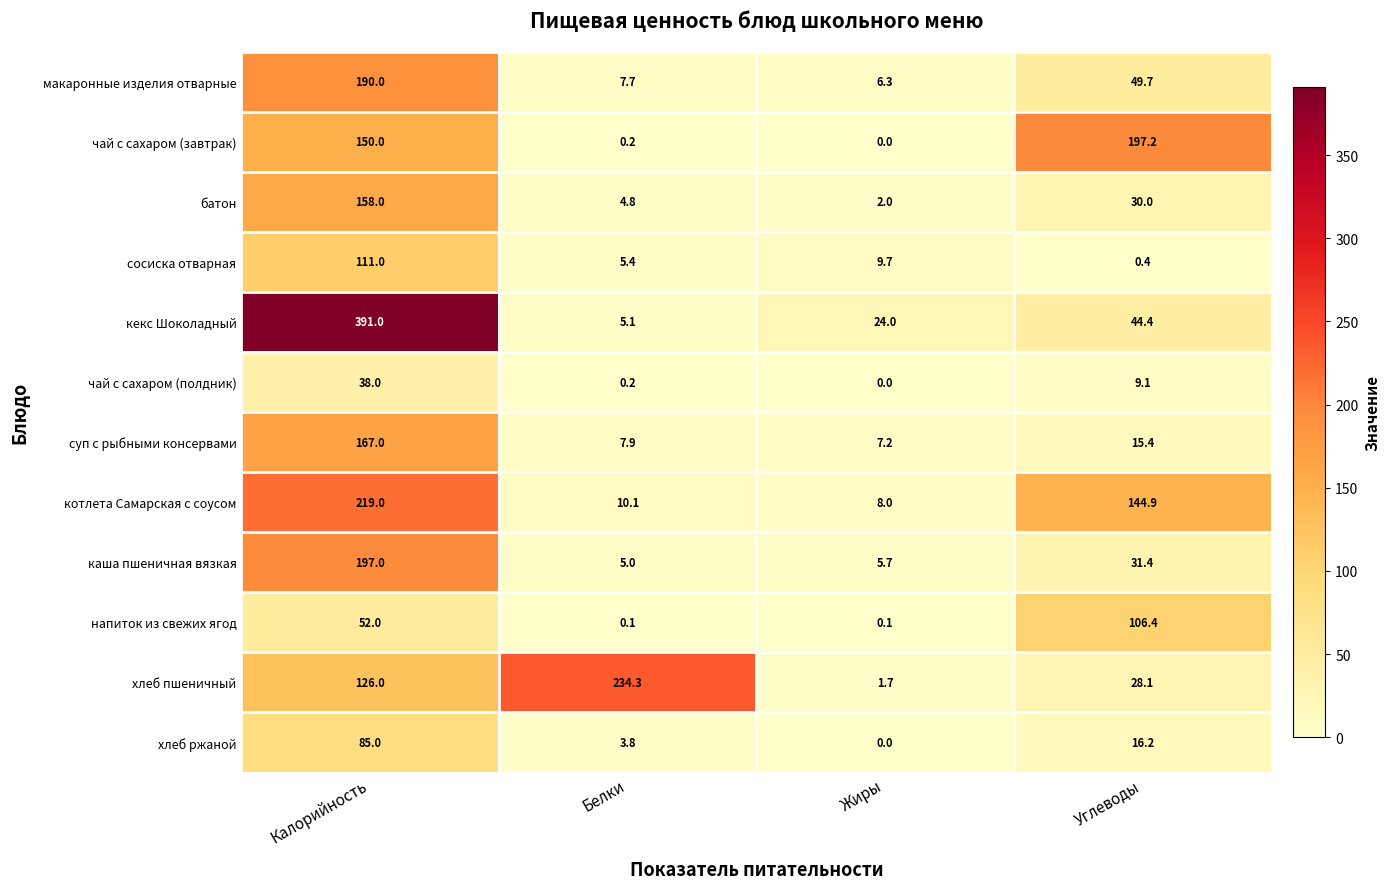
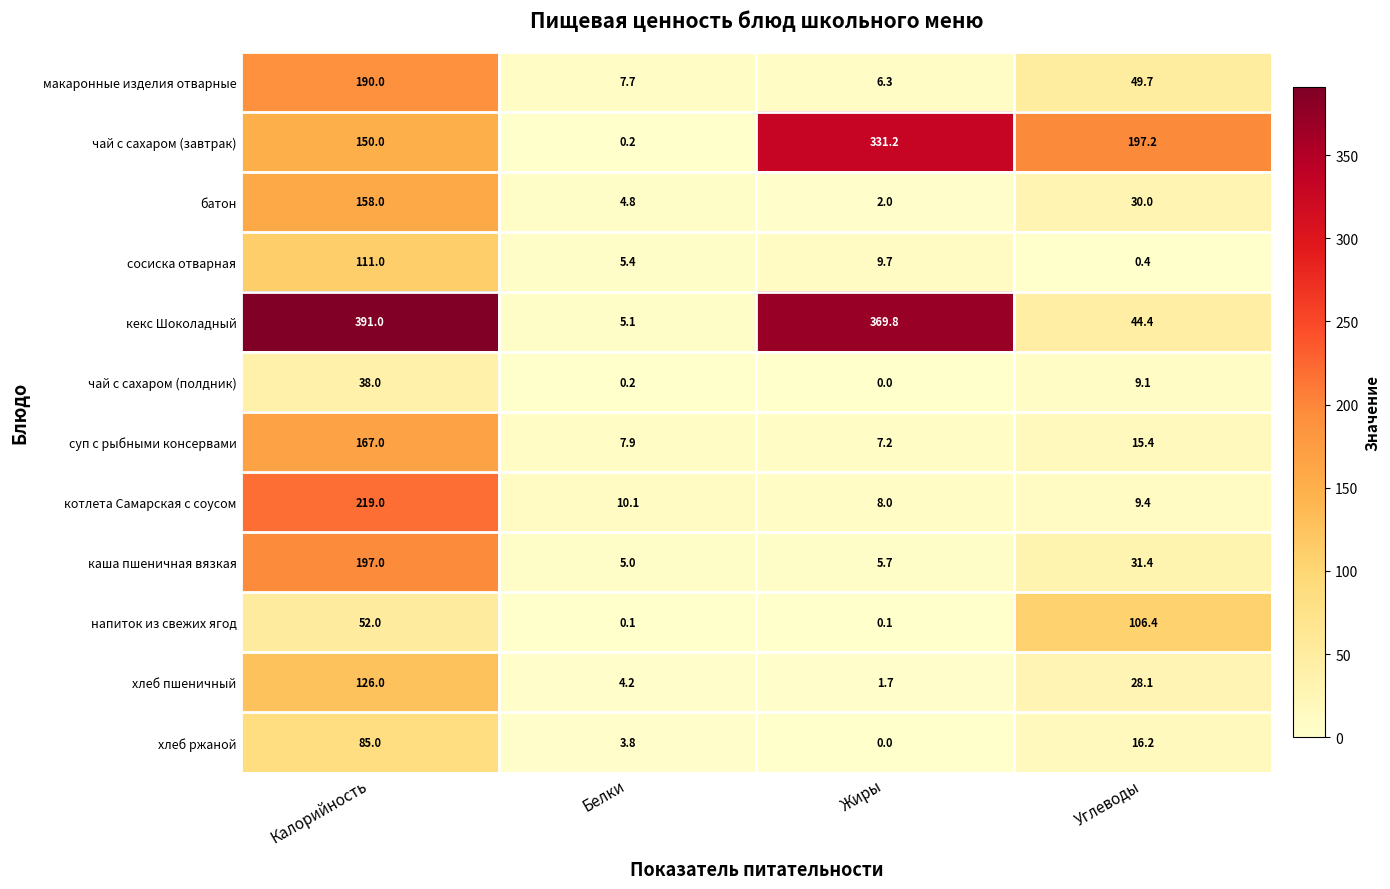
  {
    "макаронные изделия отварные": {
      "Калорийность": 190.0,
      "Белки": 7.7,
      "Жиры": 6.3,
      "Углеводы": 49.7
    },
    "чай с сахаром (завтрак)": {
      "Калорийность": 150.0,
      "Белки": 0.2,
-     "Жиры": 0.0,
+     "Жиры": 331.2,
      "Углеводы": 197.2
    },
    "батон": {
      "Калорийность": 158.0,
      "Белки": 4.8,
      "Жиры": 2.0,
      "Углеводы": 30.0
    },
    "сосиска отварная": {
      "Калорийность": 111.0,
      "Белки": 5.4,
      "Жиры": 9.7,
      "Углеводы": 0.4
    },
    "кекс Шоколадный": {
      "Калорийность": 391.0,
      "Белки": 5.1,
-     "Жиры": 24.0,
+     "Жиры": 369.8,
      "Углеводы": 44.4
    },
    "чай с сахаром (полдник)": {
      "Калорийность": 38.0,
      "Белки": 0.2,
      "Жиры": 0.0,
      "Углеводы": 9.1
    },
    "суп с рыбными консервами": {
      "Калорийность": 167.0,
      "Белки": 7.9,
      "Жиры": 7.2,
      "Углеводы": 15.4
    },
    "котлета Самарская с соусом": {
      "Калорийность": 219.0,
      "Белки": 10.1,
      "Жиры": 8.0,
-     "Углеводы": 144.9
+     "Углеводы": 9.4
    },
    "каша пшеничная вязкая": {
      "Калорийность": 197.0,
      "Белки": 5.0,
      "Жиры": 5.7,
      "Углеводы": 31.4
    },
    "напиток из свежих ягод": {
      "Калорийность": 52.0,
      "Белки": 0.1,
      "Жиры": 0.1,
      "Углеводы": 106.4
    },
    "хлеб пшеничный": {
      "Калорийность": 126.0,
-     "Белки": 234.3,
+     "Белки": 4.2,
      "Жиры": 1.7,
      "Углеводы": 28.1
    },
    "хлеб ржаной": {
      "Калорийность": 85.0,
      "Белки": 3.8,
      "Жиры": 0.0,
      "Углеводы": 16.2
    }
  }
